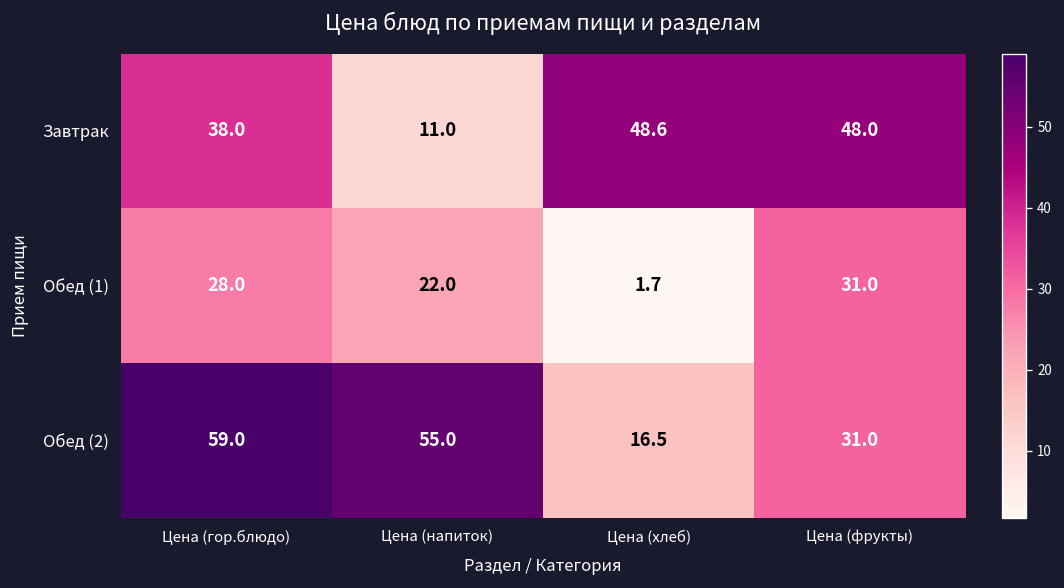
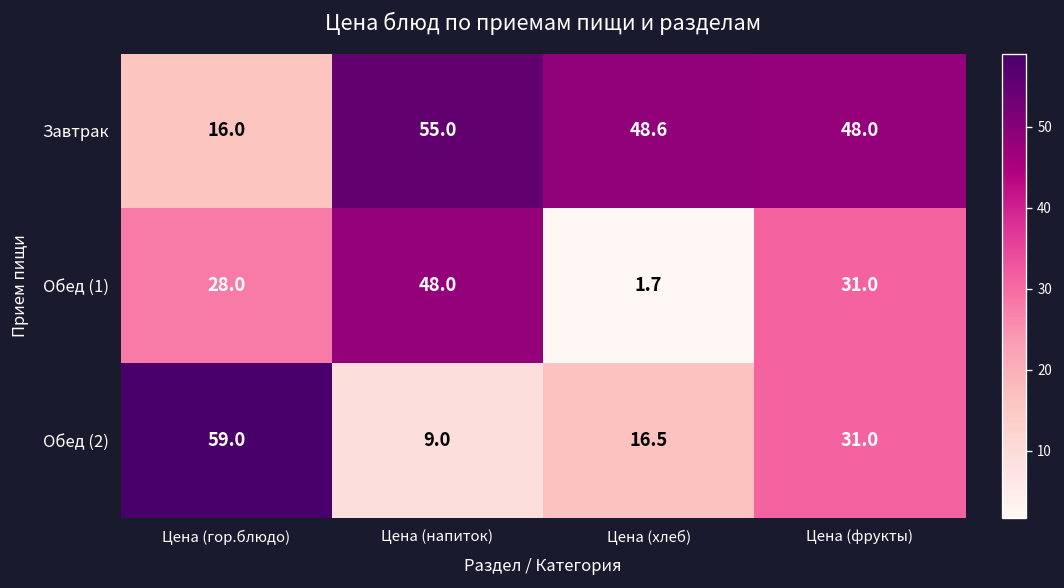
  {
    "Завтрак": {
-     "Цена (гор.блюдо)": 38.0,
-     "Цена (напиток)": 11.0,
+     "Цена (гор.блюдо)": 16.0,
+     "Цена (напиток)": 55.0,
      "Цена (хлеб)": 48.6,
      "Цена (фрукты)": 48.0
    },
    "Обед (1)": {
      "Цена (гор.блюдо)": 28.0,
-     "Цена (напиток)": 22.0,
+     "Цена (напиток)": 48.0,
      "Цена (хлеб)": 1.7,
      "Цена (фрукты)": 31.0
    },
    "Обед (2)": {
      "Цена (гор.блюдо)": 59.0,
-     "Цена (напиток)": 55.0,
+     "Цена (напиток)": 9.0,
      "Цена (хлеб)": 16.5,
      "Цена (фрукты)": 31.0
    }
  }
